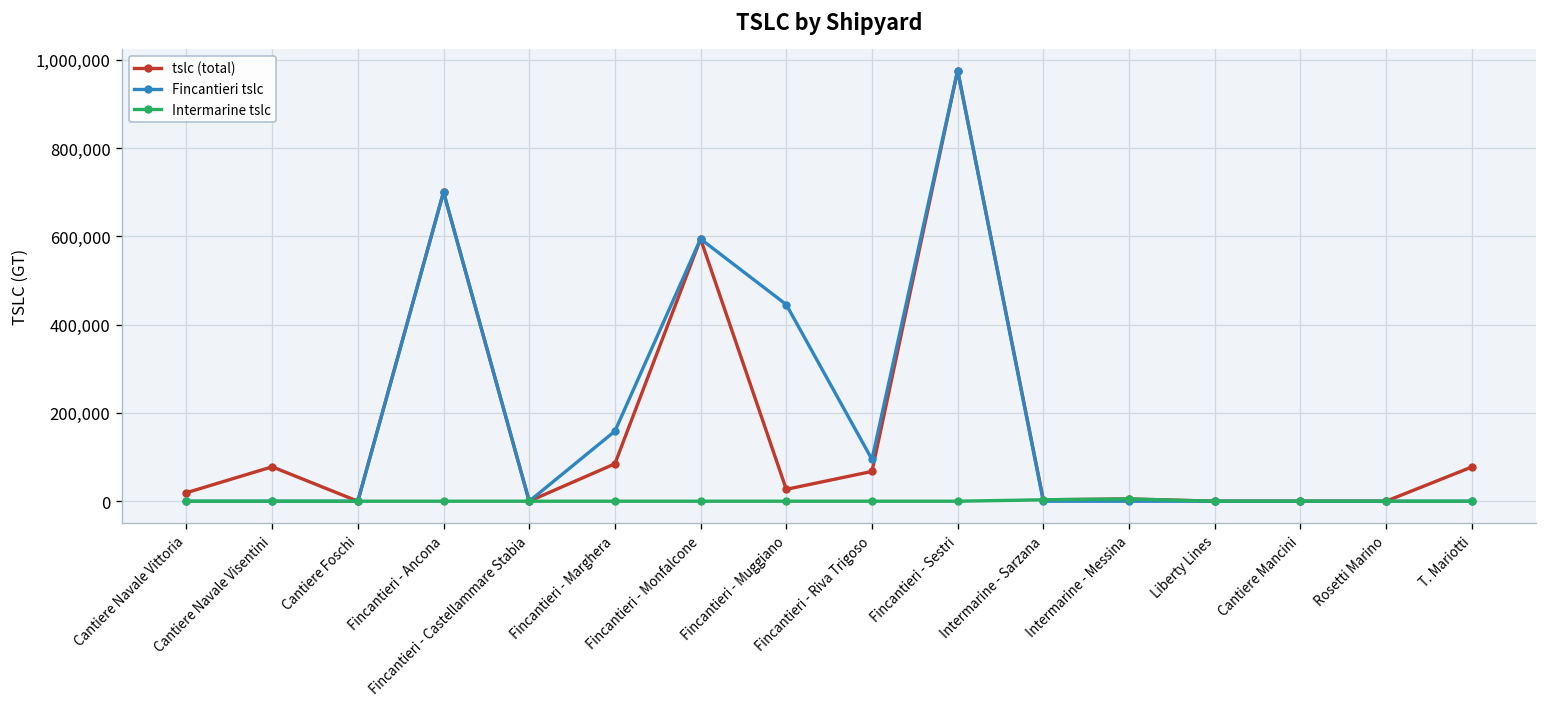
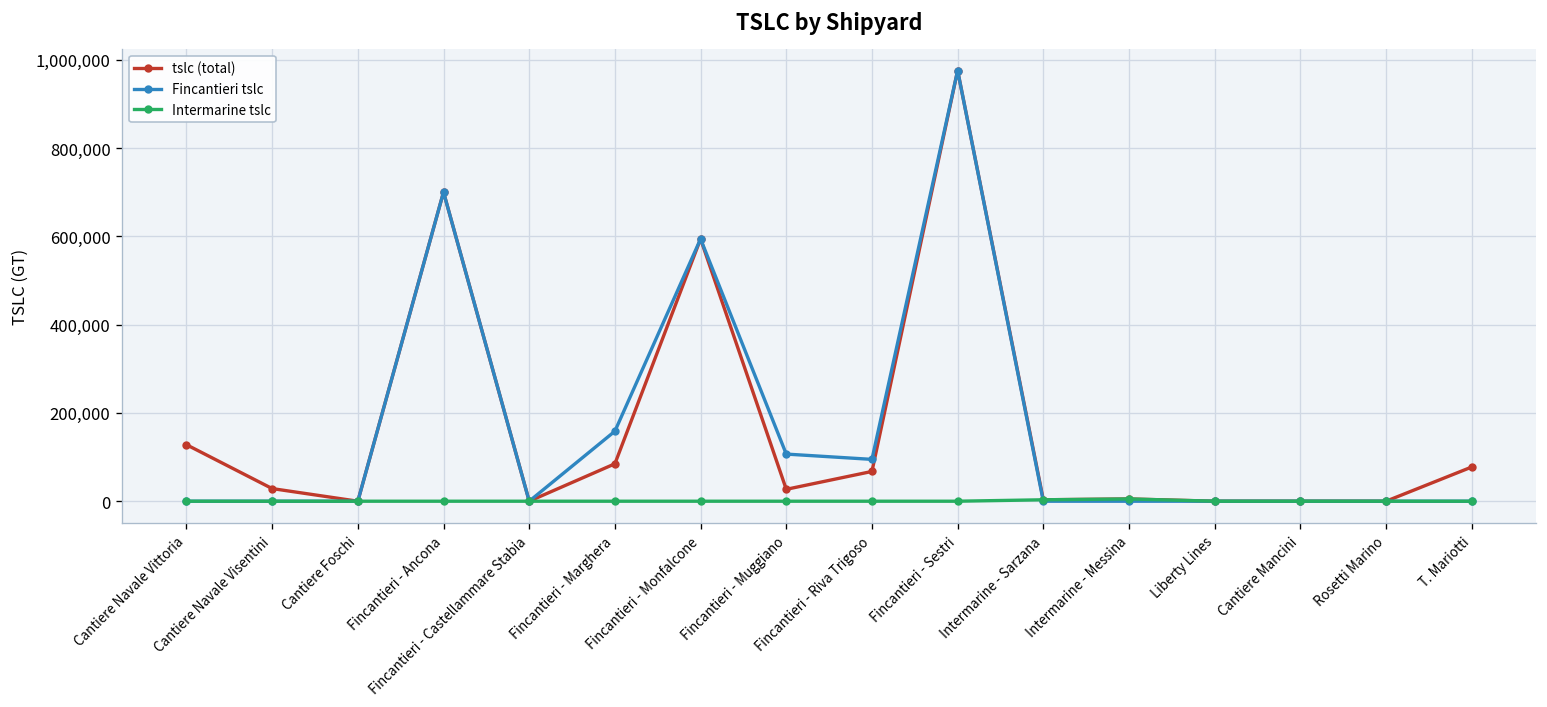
  {
    "tslc (total)": {
-     "Cantiere Navale Vittoria": "20,000",
-     "Cantiere Navale Visentini": "80,000",
+     "Cantiere Navale Vittoria": "130,000",
+     "Cantiere Navale Visentini": "30,000",
      "Fincantieri - Marghera": "80,000",
      "Fincantieri - Muggiano": "30,000",
      "Fincantieri - Riva Trigoso": "70,000",
      "T. Mariotti": "80,000"
    },
    "Fincantieri tslc": {
      "Fincantieri - Marghera": "160,000",
-     "Fincantieri - Muggiano": "450,000",
+     "Fincantieri - Muggiano": "110,000",
      "Fincantieri - Riva Trigoso": "90,000"
    },
    "Intermarine tslc": {
      "Fincantieri - Ancona": "0",
      "Fincantieri - Marghera": "0",
      "Fincantieri - Monfalcone": "0",
      "Fincantieri - Muggiano": "0",
      "Fincantieri - Riva Trigoso": "0",
      "Fincantieri - Sestri": "0"
    }
  }
